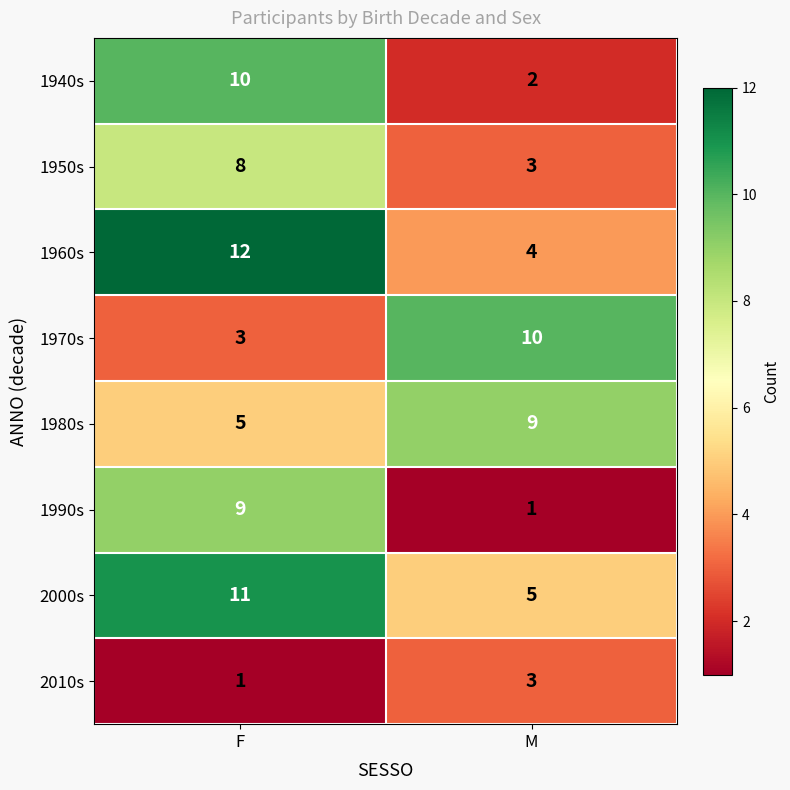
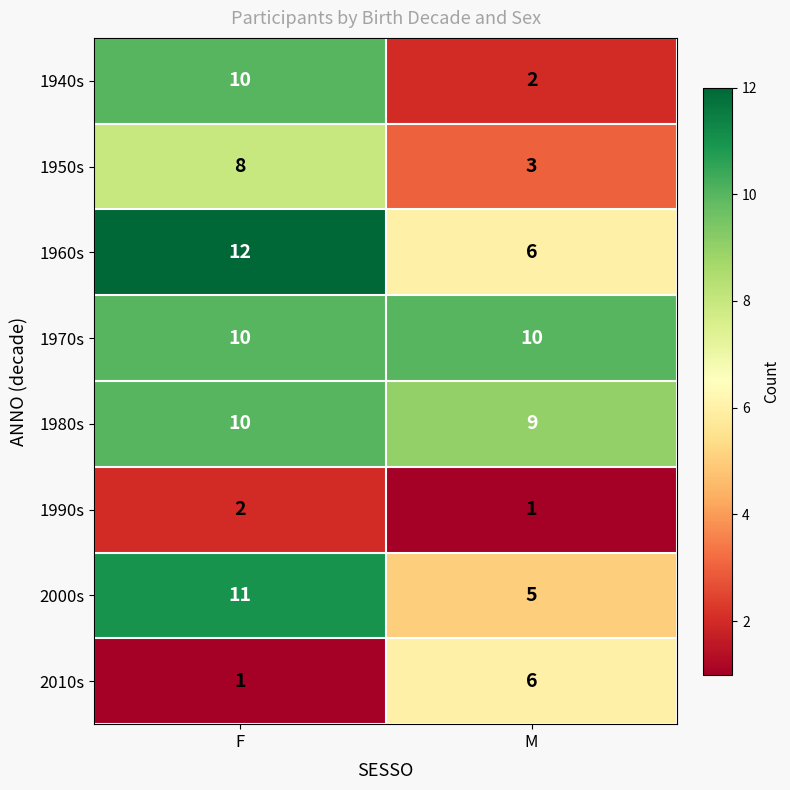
  {
    "1940s": {
      "F": 10,
      "M": 2
    },
    "1950s": {
      "F": 8,
      "M": 3
    },
    "1960s": {
      "F": 12,
-     "M": 4
+     "M": 6
    },
    "1970s": {
-     "F": 3,
+     "F": 10,
      "M": 10
    },
    "1980s": {
-     "F": 5,
+     "F": 10,
      "M": 9
    },
    "1990s": {
-     "F": 9,
+     "F": 2,
      "M": 1
    },
    "2000s": {
      "F": 11,
      "M": 5
    },
    "2010s": {
      "F": 1,
-     "M": 3
+     "M": 6
    }
  }
